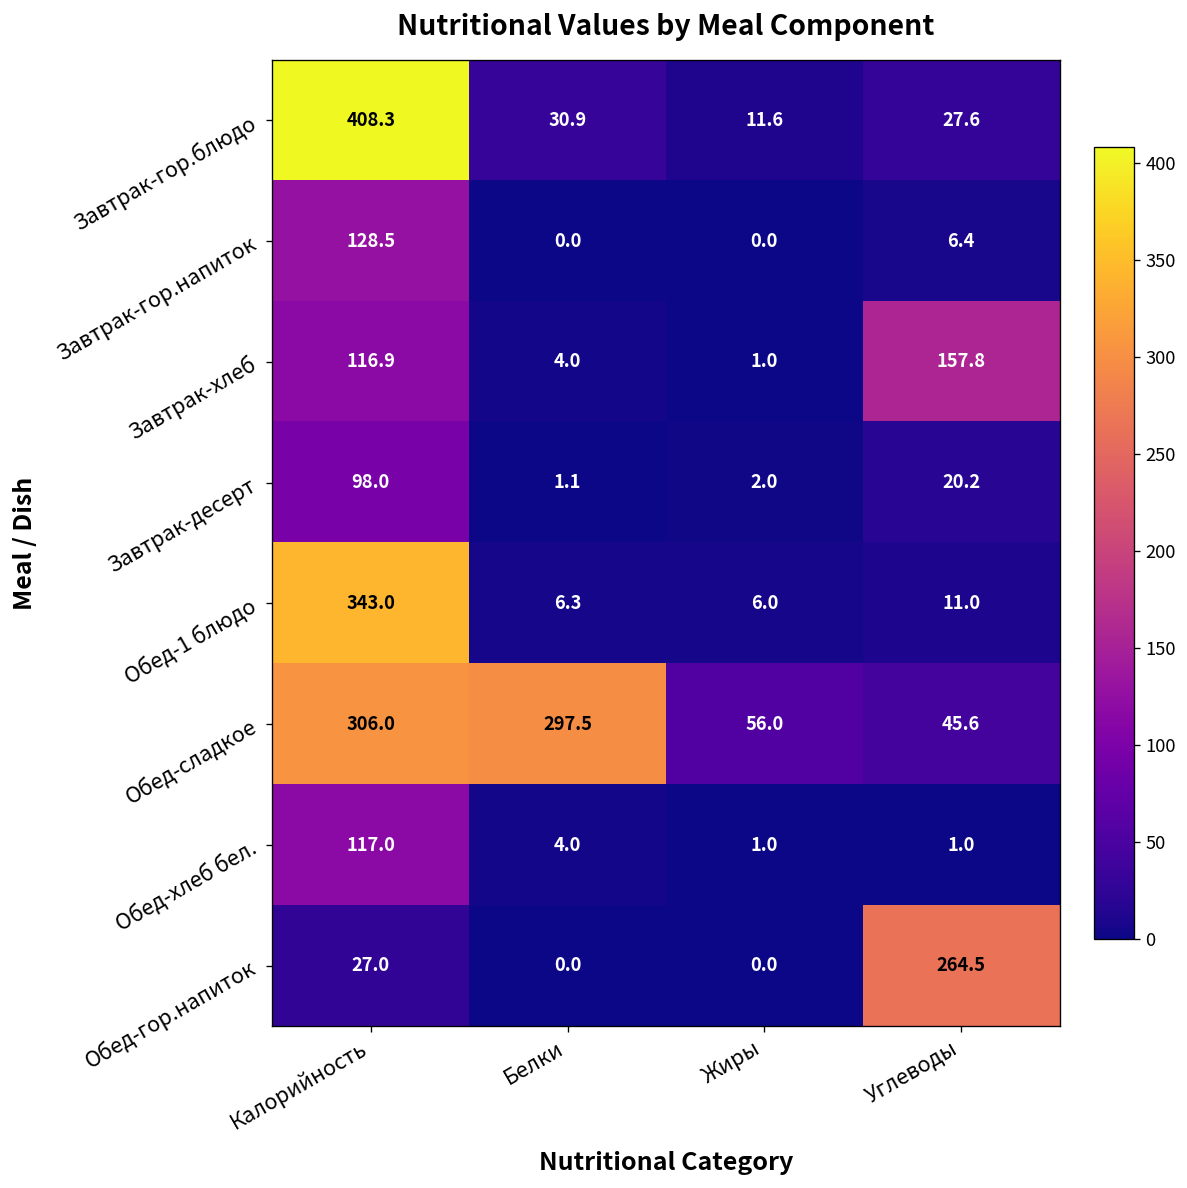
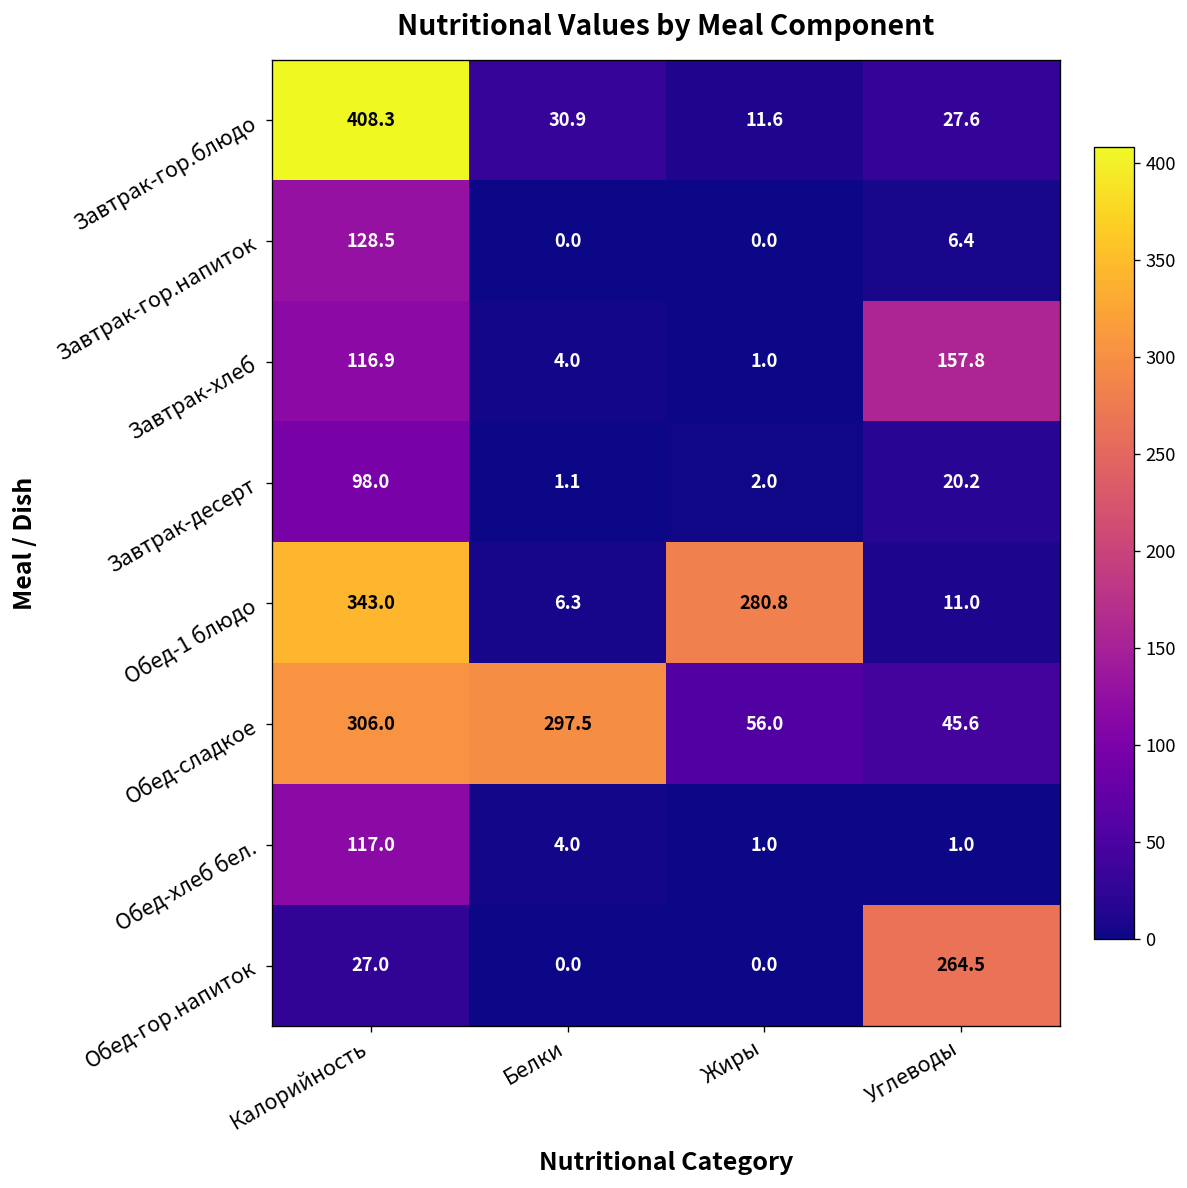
  {
    "Завтрак-гор.блюдо": {
      "Калорийность": 408.3,
      "Белки": 30.9,
      "Жиры": 11.6,
      "Углеводы": 27.6
    },
    "Завтрак-гор.напиток": {
      "Калорийность": 128.5,
      "Белки": 0.0,
      "Жиры": 0.0,
      "Углеводы": 6.4
    },
    "Завтрак-хлеб": {
      "Калорийность": 116.9,
      "Белки": 4.0,
      "Жиры": 1.0,
      "Углеводы": 157.8
    },
    "Завтрак-десерт": {
      "Калорийность": 98.0,
      "Белки": 1.1,
      "Жиры": 2.0,
      "Углеводы": 20.2
    },
    "Обед-1 блюдо": {
      "Калорийность": 343.0,
      "Белки": 6.3,
-     "Жиры": 6.0,
+     "Жиры": 280.8,
      "Углеводы": 11.0
    },
    "Обед-сладкое": {
      "Калорийность": 306.0,
      "Белки": 297.5,
      "Жиры": 56.0,
      "Углеводы": 45.6
    },
    "Обед-хлеб бел.": {
      "Калорийность": 117.0,
      "Белки": 4.0,
      "Жиры": 1.0,
      "Углеводы": 1.0
    },
    "Обед-гор.напиток": {
      "Калорийность": 27.0,
      "Белки": 0.0,
      "Жиры": 0.0,
      "Углеводы": 264.5
    }
  }
